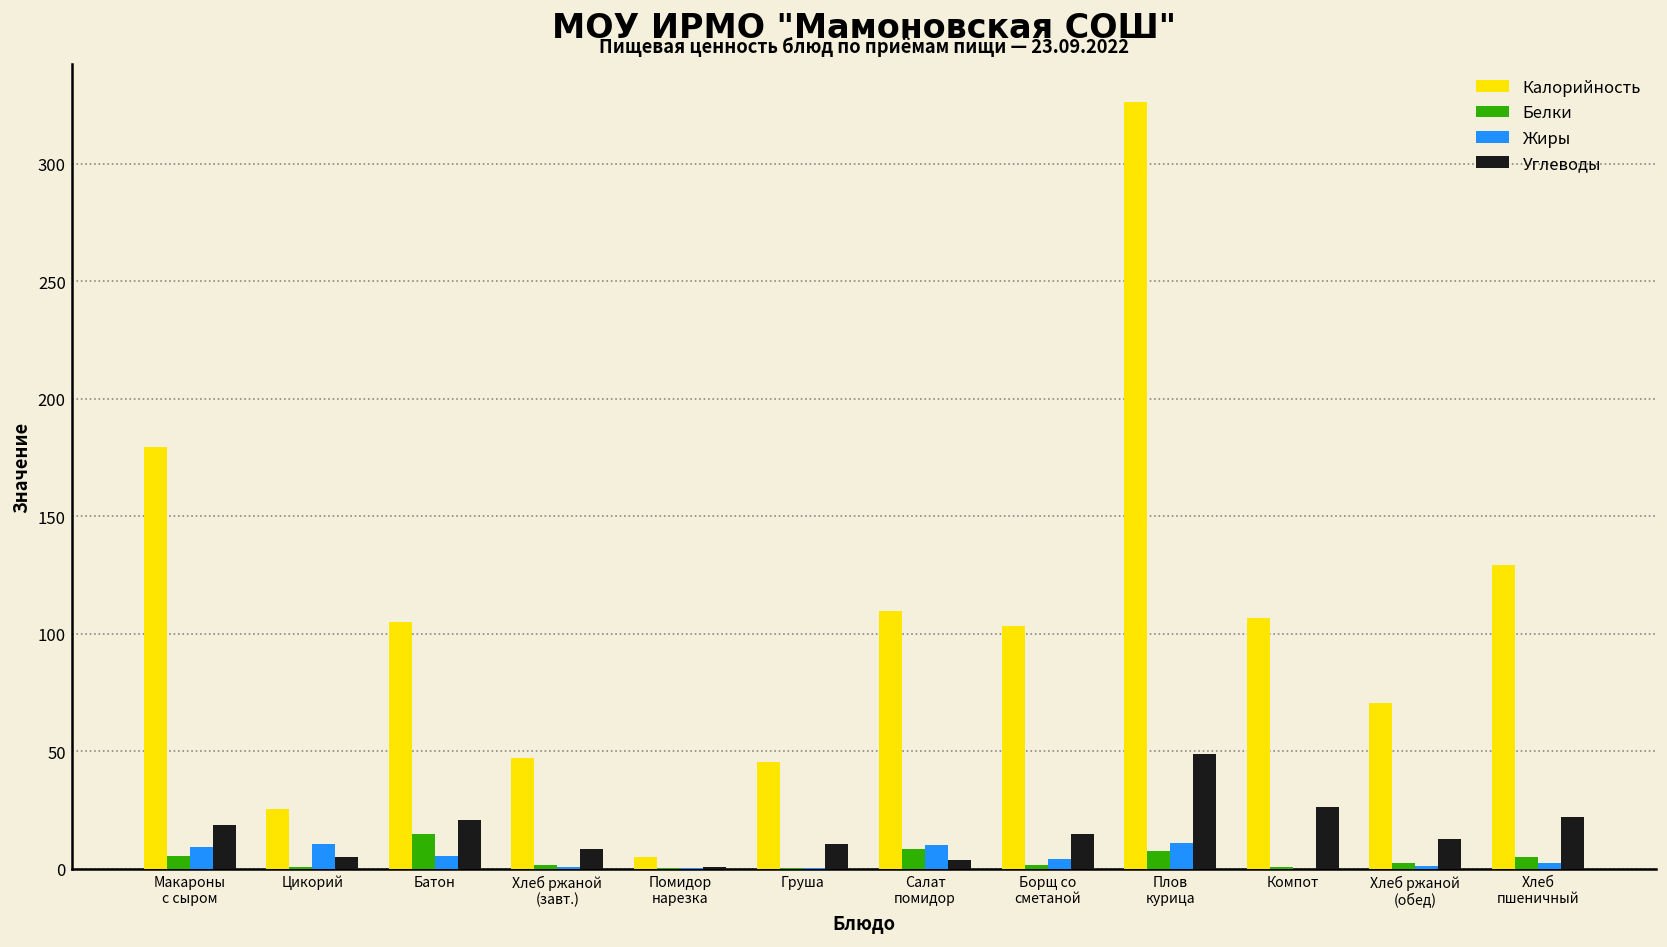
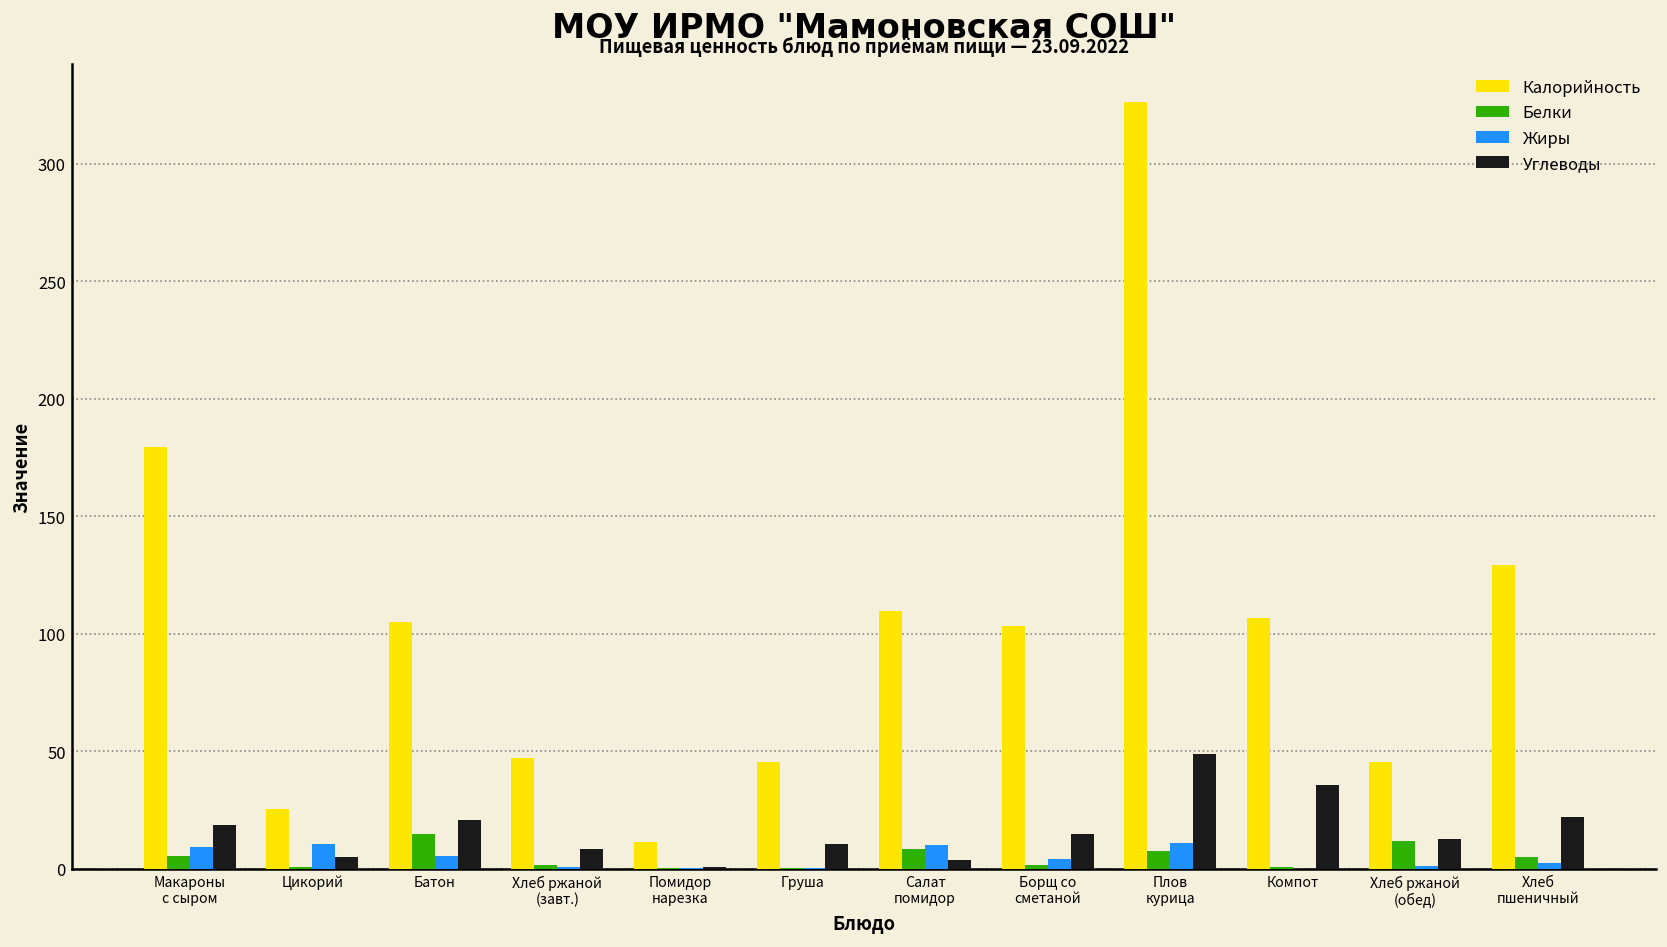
  {
    "Калорийность": {
      "Макароны с сыром": 180,
      "Цикорий": 25,
      "Батон": 105,
      "Хлеб ржаной (завт.)": 47,
-     "Помидор нарезка": 5,
+     "Помидор нарезка": 12,
      "Груша": 46,
      "Салат помидор": 110,
      "Борщ со сметаной": 103,
      "Плов курица": 326,
      "Компот": 107,
-     "Хлеб ржаной (обед)": 71,
+     "Хлеб ржаной (обед)": 46,
      "Хлеб пшеничный": 129
    },
    "Белки": {
      "Макароны с сыром": 5,
      "Батон": 15,
      "Хлеб ржаной (завт.)": 2,
      "Салат помидор": 9,
      "Борщ со сметаной": 2,
      "Плов курица": 8,
-     "Хлеб ржаной (обед)": 3,
+     "Хлеб ржаной (обед)": 12,
      "Хлеб пшеничный": 5
    },
    "Жиры": {
      "Макароны с сыром": 9,
      "Цикорий": 11,
      "Батон": 5,
      "Салат помидор": 10,
      "Борщ со сметаной": 4,
      "Плов курица": 11,
      "Компот": 0,
      "Хлеб пшеничный": 2
    },
    "Углеводы": {
      "Макароны с сыром": 19,
      "Цикорий": 5,
      "Батон": 21,
      "Хлеб ржаной (завт.)": 9,
      "Груша": 10,
      "Салат помидор": 4,
      "Борщ со сметаной": 15,
      "Плов курица": 49,
-     "Компот": 26,
+     "Компот": 36,
      "Хлеб ржаной (обед)": 13,
      "Хлеб пшеничный": 22
    }
  }
